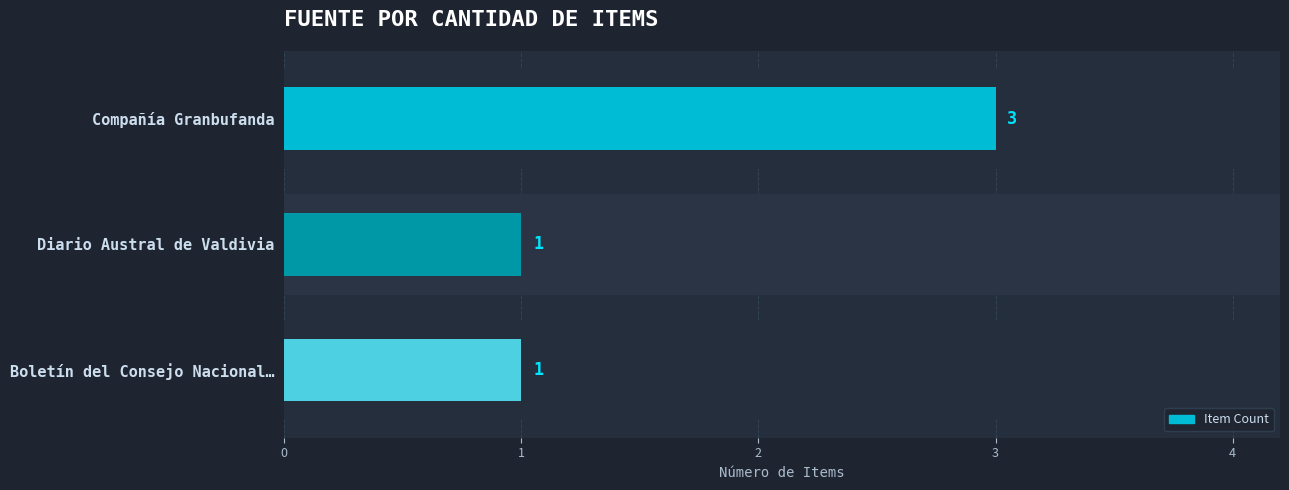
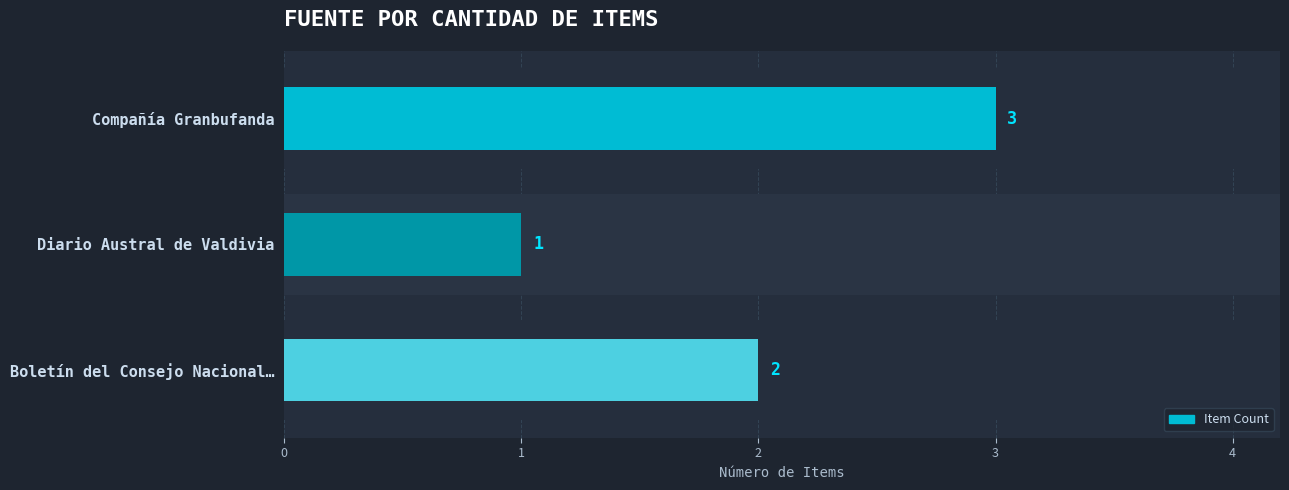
  {
    "Compañía Granbufanda": 3,
    "Diario Austral de Valdivia": 1,
-   "Boletín del Consejo Nacional…": 1
+   "Boletín del Consejo Nacional…": 2
  }
